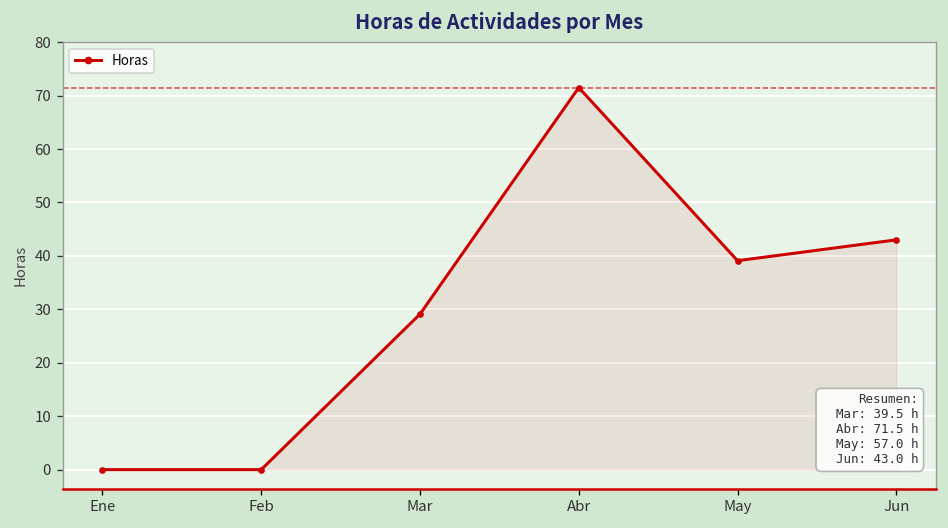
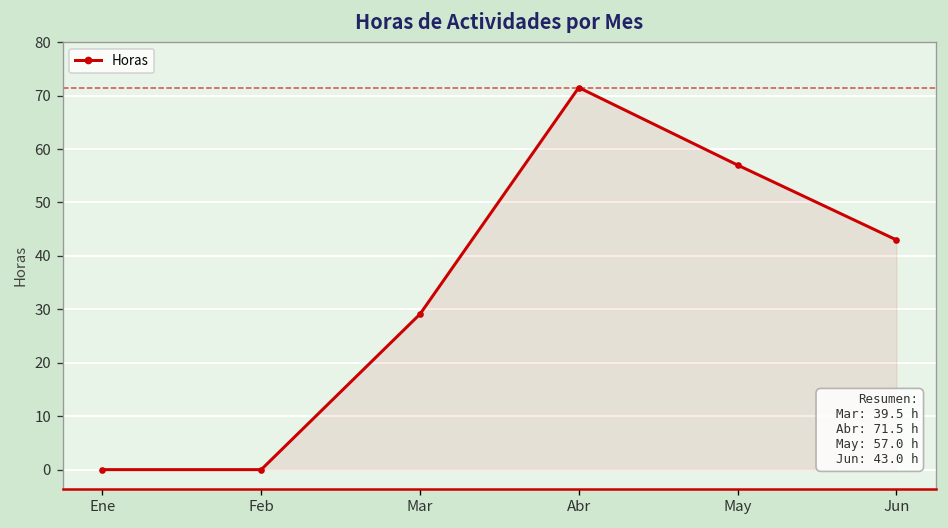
  {
    "Ene": 0,
    "Feb": 0,
    "Mar": 29,
    "Abr": 72,
-   "May": 39,
+   "May": 57,
    "Jun": 43
  }
